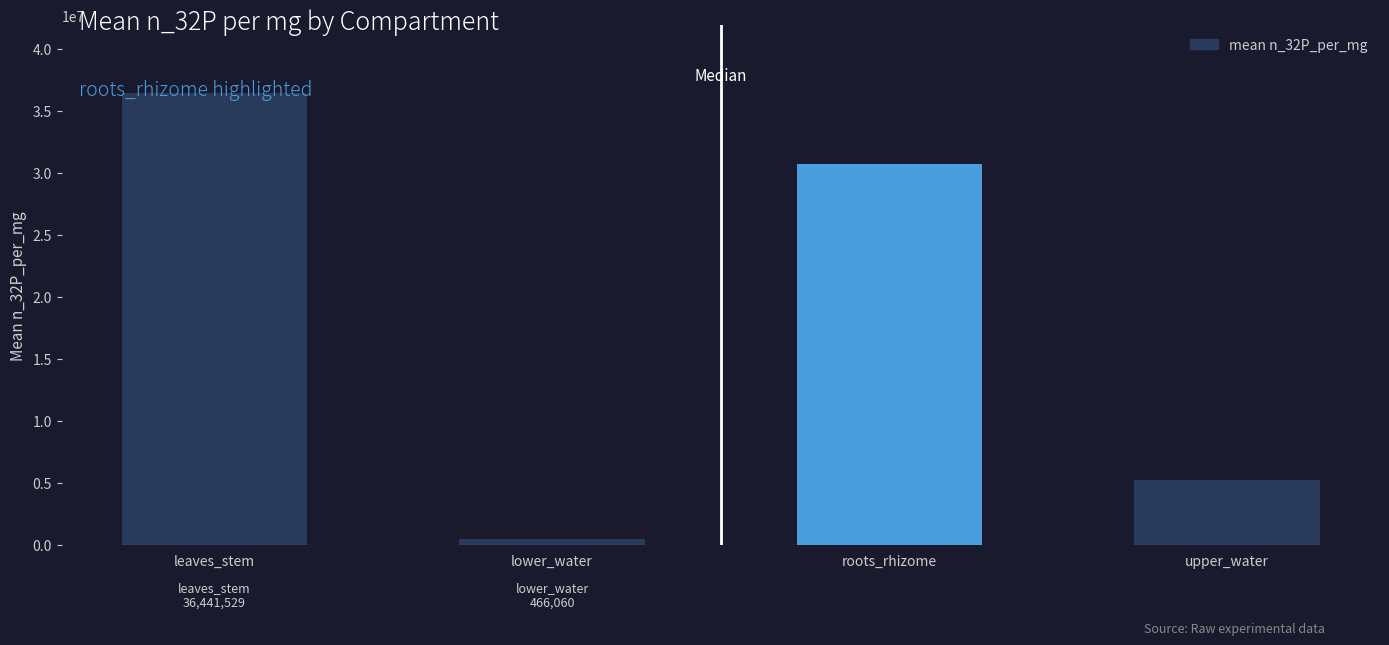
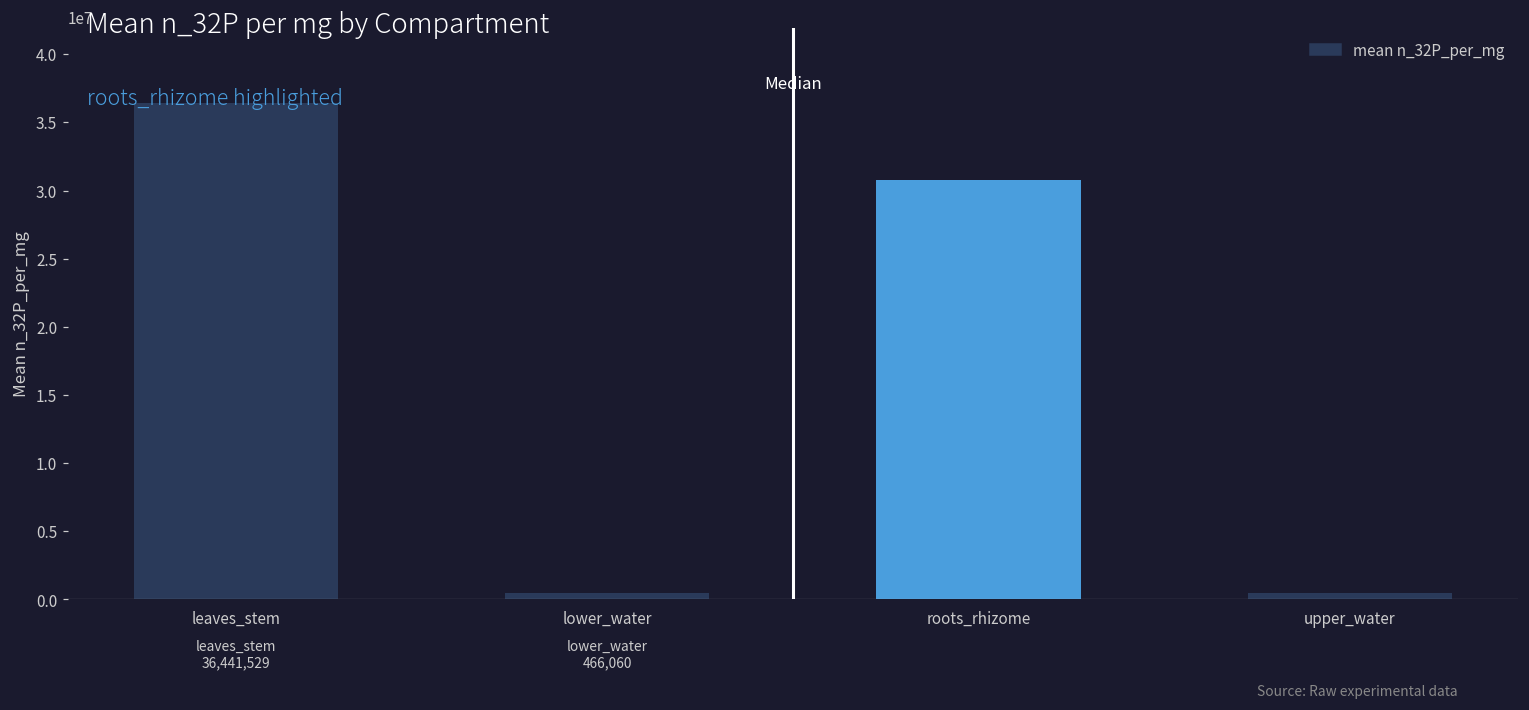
  {
    "leaves_stem": 36400000,
    "lower_water": 500000,
    "roots_rhizome": 30700000,
-   "upper_water": 5200000
+   "upper_water": 500000
  }
